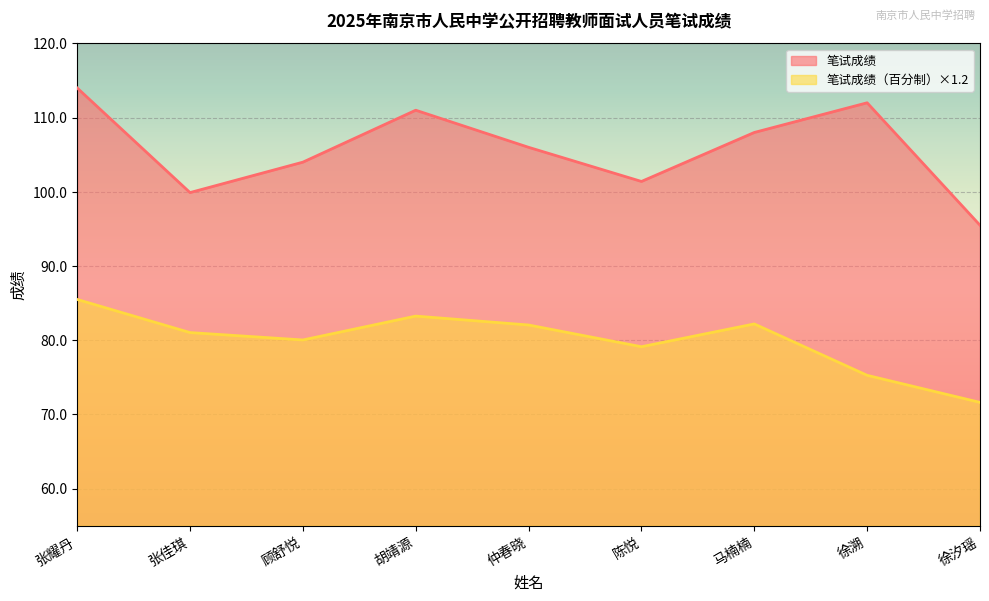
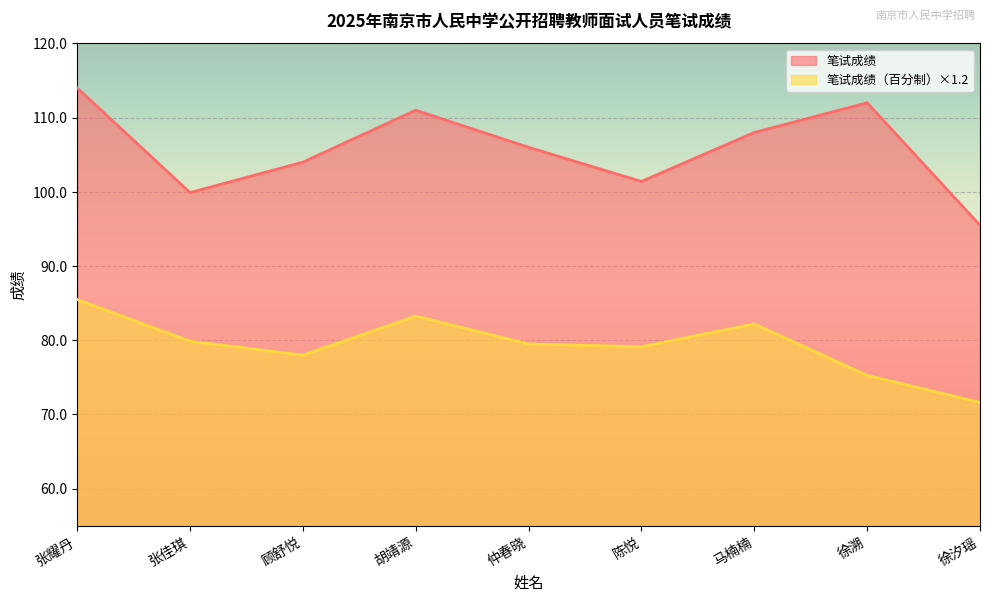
  {
    "笔试成绩": {
      "张耀丹": 114,
      "张佳琪": 100,
      "顾舒悦": 104,
      "胡靖源": 111,
      "仲春晓": 106,
      "陈悦": 101,
      "马楠楠": 108,
      "徐溯": 112,
      "徐汐瑶": 96
    },
    "笔试成绩（百分制）×1.2": {
      "张耀丹": 86,
-     "张佳琪": 81,
-     "顾舒悦": 80,
+     "张佳琪": 80,
+     "顾舒悦": 78,
      "胡靖源": 83,
-     "仲春晓": 82,
+     "仲春晓": 80,
      "陈悦": 79,
      "马楠楠": 82,
      "徐溯": 75,
      "徐汐瑶": 72
    }
  }
